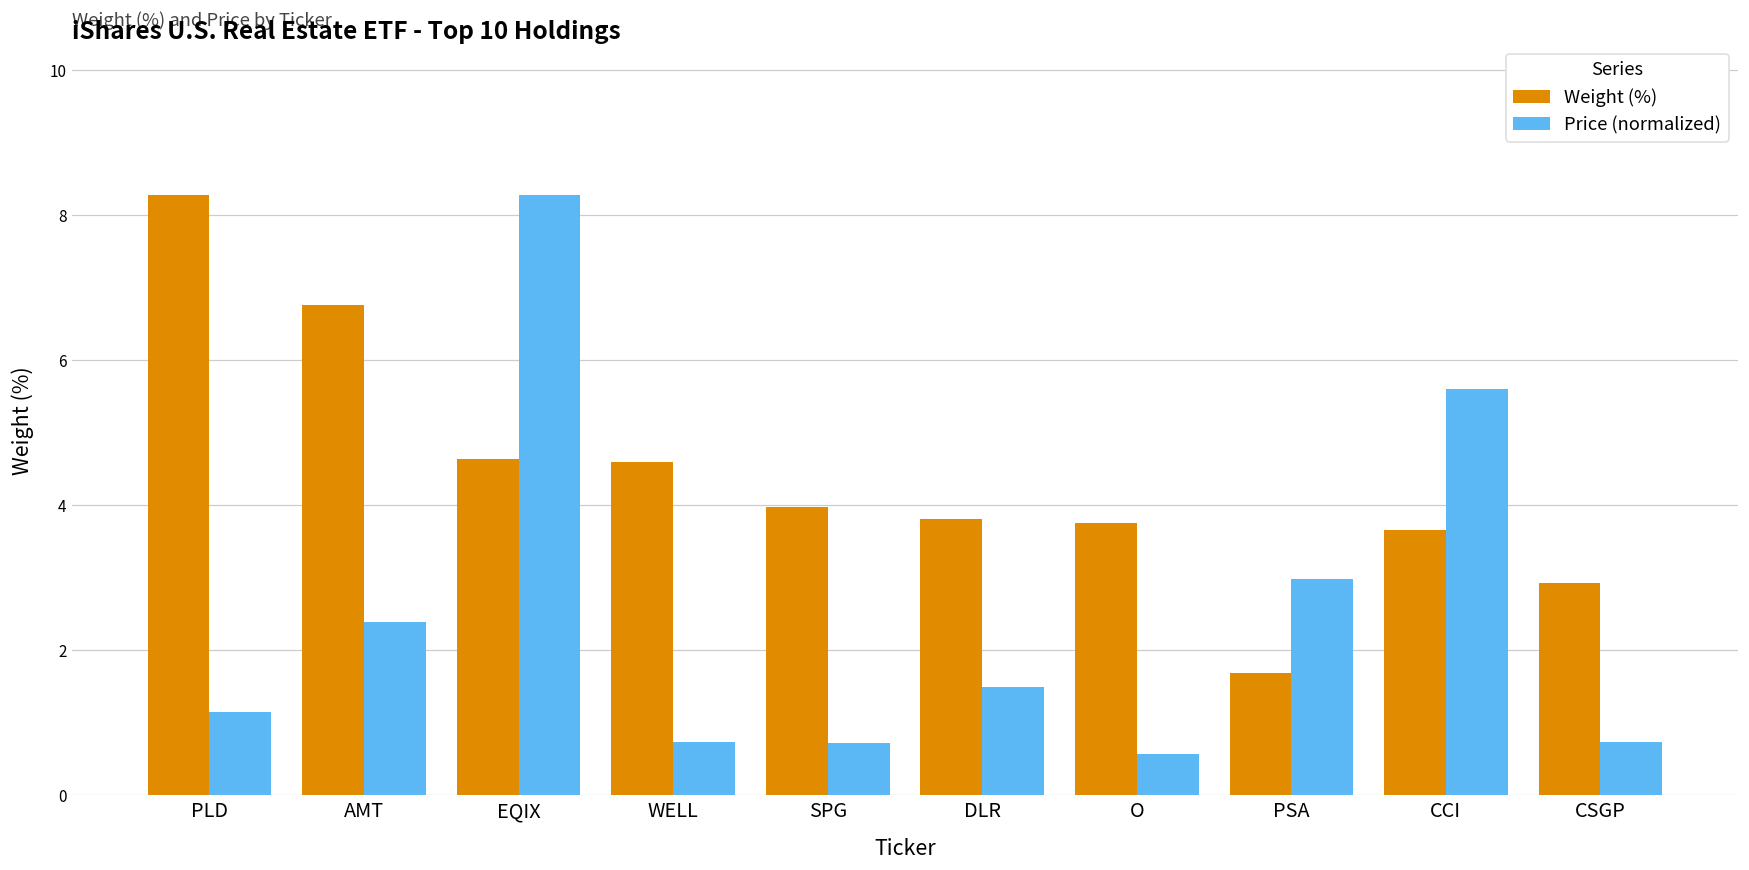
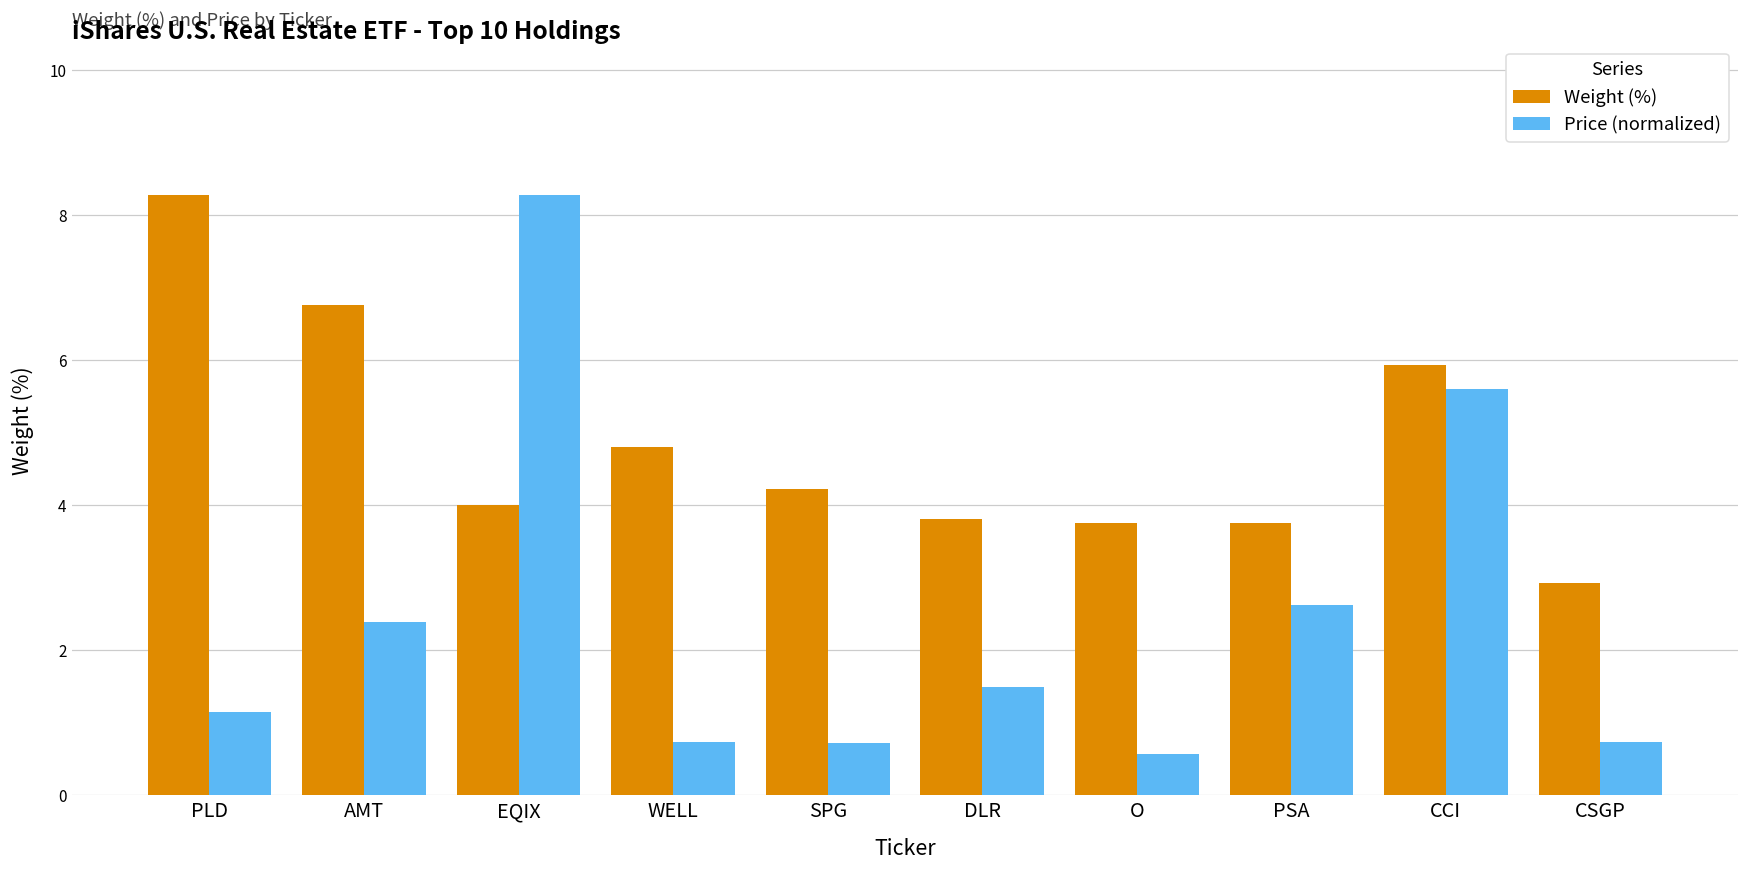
  {
    "Weight (%)": {
      "PLD": 8.3,
      "AMT": 6.8,
-     "EQIX": 4.6,
-     "WELL": 4.6,
-     "SPG": 4.0,
+     "EQIX": 4.0,
+     "WELL": 4.8,
+     "SPG": 4.2,
      "DLR": 3.8,
      "O": 3.8,
-     "PSA": 1.7,
-     "CCI": 3.7,
+     "PSA": 3.8,
+     "CCI": 5.9,
      "CSGP": 2.9
    },
    "Price (normalized)": {
      "PLD": 1.2,
      "AMT": 2.4,
      "EQIX": 8.3,
      "WELL": 0.7,
      "SPG": 0.7,
      "DLR": 1.5,
      "O": 0.6,
-     "PSA": 3.0,
+     "PSA": 2.6,
      "CCI": 5.6,
      "CSGP": 0.7
    }
  }
